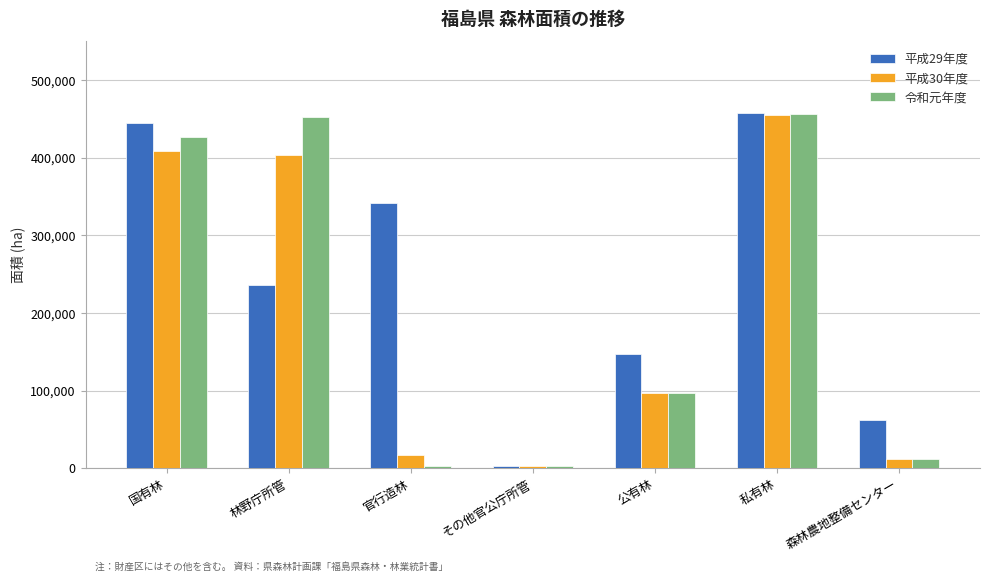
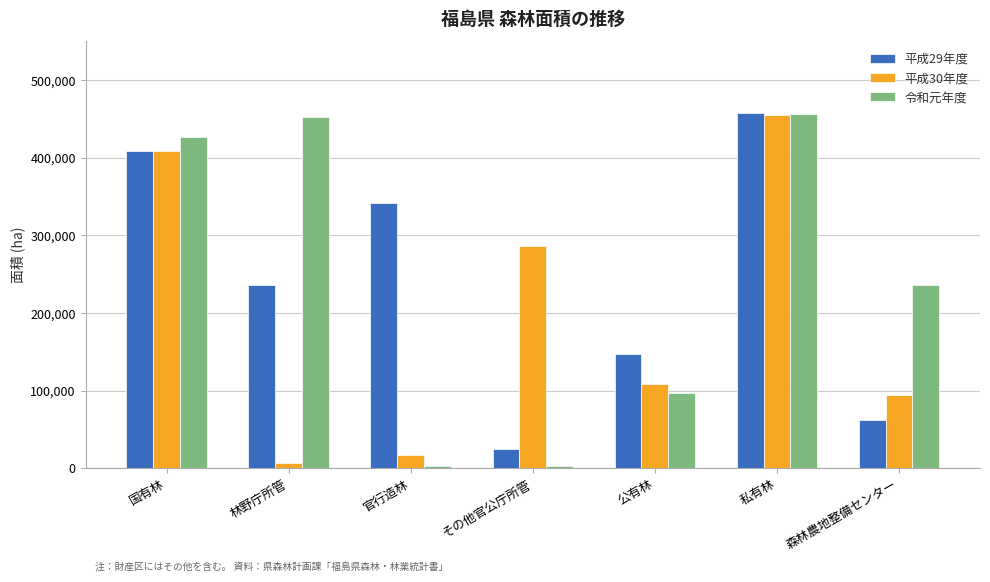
  {
    "平成29年度": {
-     "国有林": "440,000",
+     "国有林": "410,000",
      "林野庁所管": "240,000",
      "官行造林": "340,000",
-     "その他官公庁所管": "0",
+     "その他官公庁所管": "20,000",
      "公有林": "150,000",
      "私有林": "460,000",
      "森林農地整備センター": "60,000"
    },
    "平成30年度": {
      "国有林": "410,000",
-     "林野庁所管": "400,000",
+     "林野庁所管": "10,000",
      "官行造林": "20,000",
-     "その他官公庁所管": "0",
-     "公有林": "100,000",
+     "その他官公庁所管": "290,000",
+     "公有林": "110,000",
      "私有林": "460,000",
-     "森林農地整備センター": "10,000"
+     "森林農地整備センター": "90,000"
    },
    "令和元年度": {
      "国有林": "430,000",
      "林野庁所管": "450,000",
      "公有林": "100,000",
      "私有林": "460,000",
-     "森林農地整備センター": "10,000"
+     "森林農地整備センター": "240,000"
    }
  }
